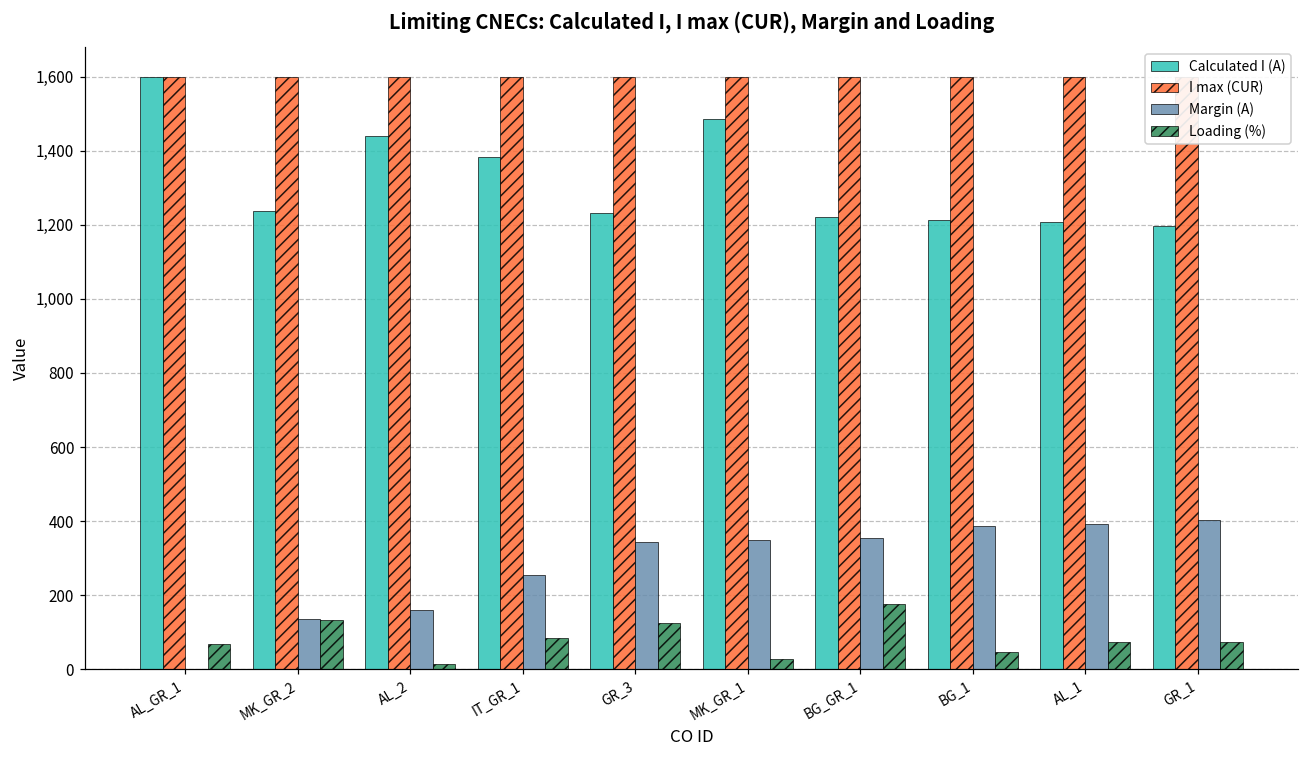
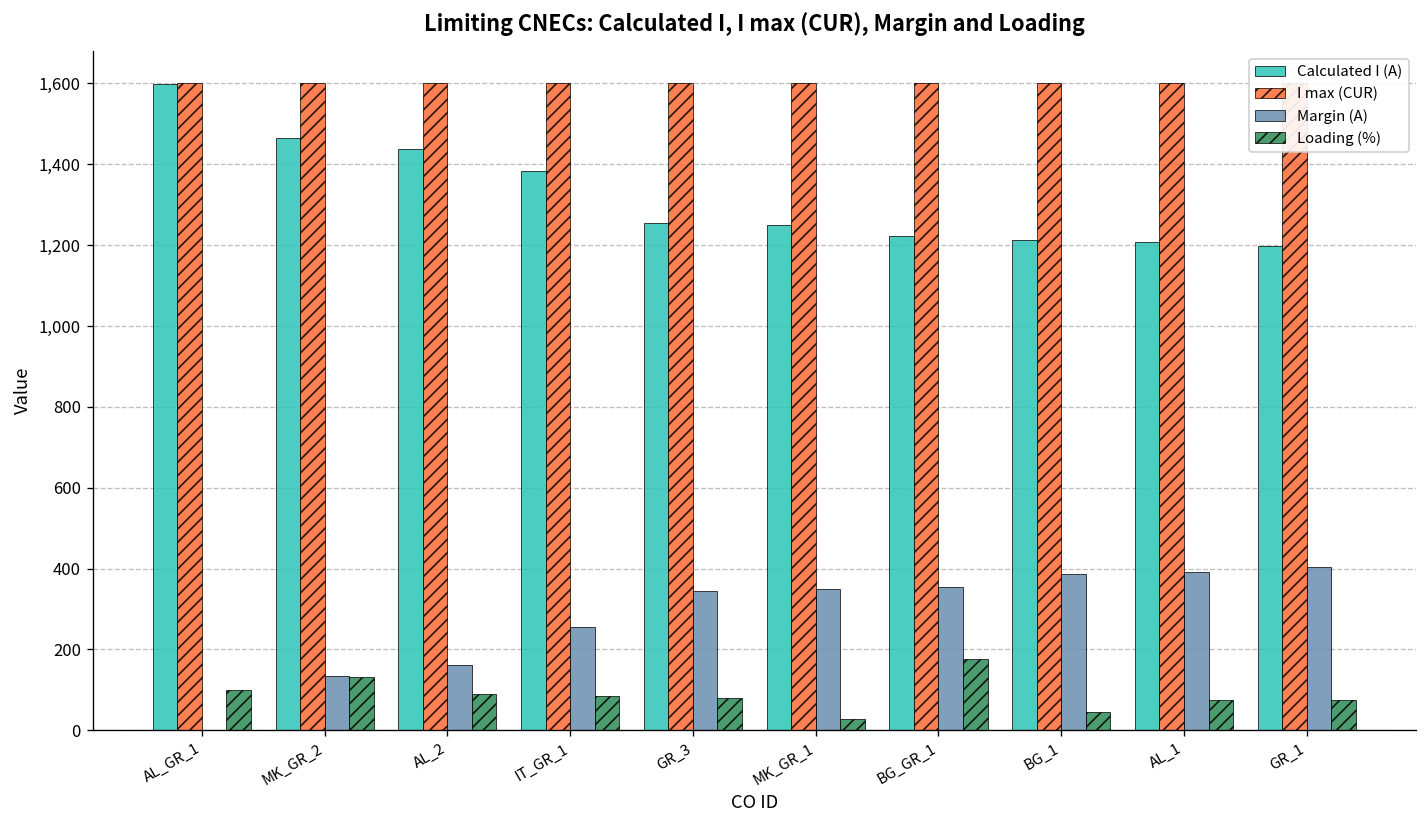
  {
    "Calculated I (A)": {
      "AL_GR_1": "1,600",
-     "MK_GR_2": "1,240",
+     "MK_GR_2": "1,470",
      "AL_2": "1,440",
      "IT_GR_1": "1,380",
-     "GR_3": "1,230",
-     "MK_GR_1": "1,490",
+     "GR_3": "1,260",
+     "MK_GR_1": "1,250",
      "BG_GR_1": "1,220",
      "BG_1": "1,210",
      "AL_1": "1,210",
      "GR_1": "1,200"
    },
    "I max (CUR)": {
      "AL_GR_1": "1,600",
      "MK_GR_2": "1,600",
      "AL_2": "1,600",
      "IT_GR_1": "1,600",
      "GR_3": "1,600",
      "MK_GR_1": "1,600",
      "BG_GR_1": "1,600",
      "BG_1": "1,600",
      "AL_1": "1,600"
    },
    "Margin (A)": {
      "MK_GR_2": "140",
      "AL_2": "160",
      "IT_GR_1": "260",
      "GR_3": "340",
      "MK_GR_1": "350",
      "BG_GR_1": "350",
      "BG_1": "390",
      "AL_1": "390",
      "GR_1": "400"
    },
    "Loading (%)": {
-     "AL_GR_1": "70",
+     "AL_GR_1": "100",
      "MK_GR_2": "130",
-     "AL_2": "20",
+     "AL_2": "90",
      "IT_GR_1": "80",
-     "GR_3": "130",
+     "GR_3": "80",
      "MK_GR_1": "30",
      "BG_GR_1": "180",
      "BG_1": "50",
      "AL_1": "80",
      "GR_1": "80"
    }
  }
